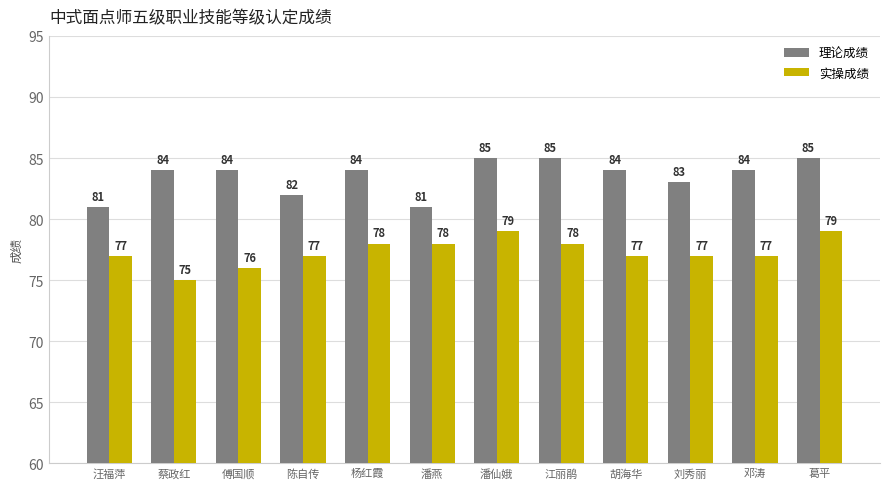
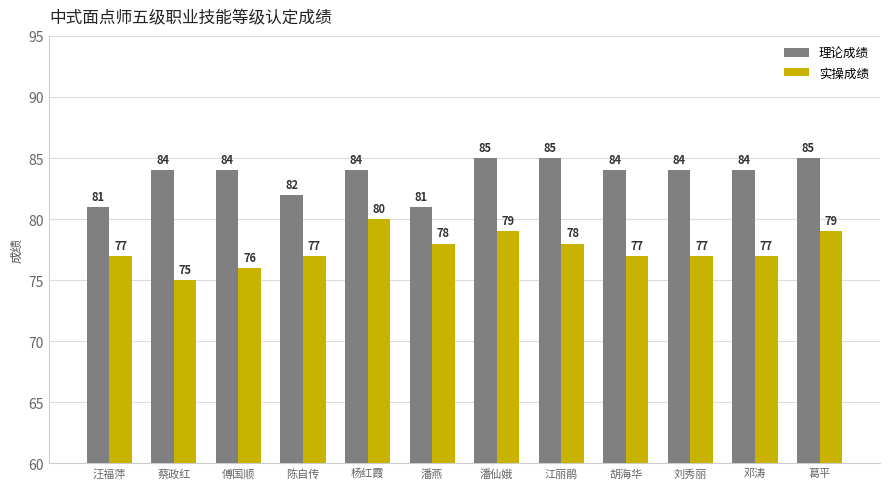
  {
    "理论成绩": {
      "汪福萍": 81,
      "蔡政红": 84,
      "傅国顺": 84,
      "陈自传": 82,
      "杨红霞": 84,
      "潘燕": 81,
      "潘仙娥": 85,
      "江丽鹃": 85,
      "胡海华": 84,
-     "刘秀丽": 83,
+     "刘秀丽": 84,
      "邓涛": 84,
      "葛平": 85
    },
    "实操成绩": {
      "汪福萍": 77,
      "蔡政红": 75,
      "傅国顺": 76,
      "陈自传": 77,
-     "杨红霞": 78,
+     "杨红霞": 80,
      "潘燕": 78,
      "潘仙娥": 79,
      "江丽鹃": 78,
      "胡海华": 77,
      "刘秀丽": 77,
      "邓涛": 77,
      "葛平": 79
    }
  }
